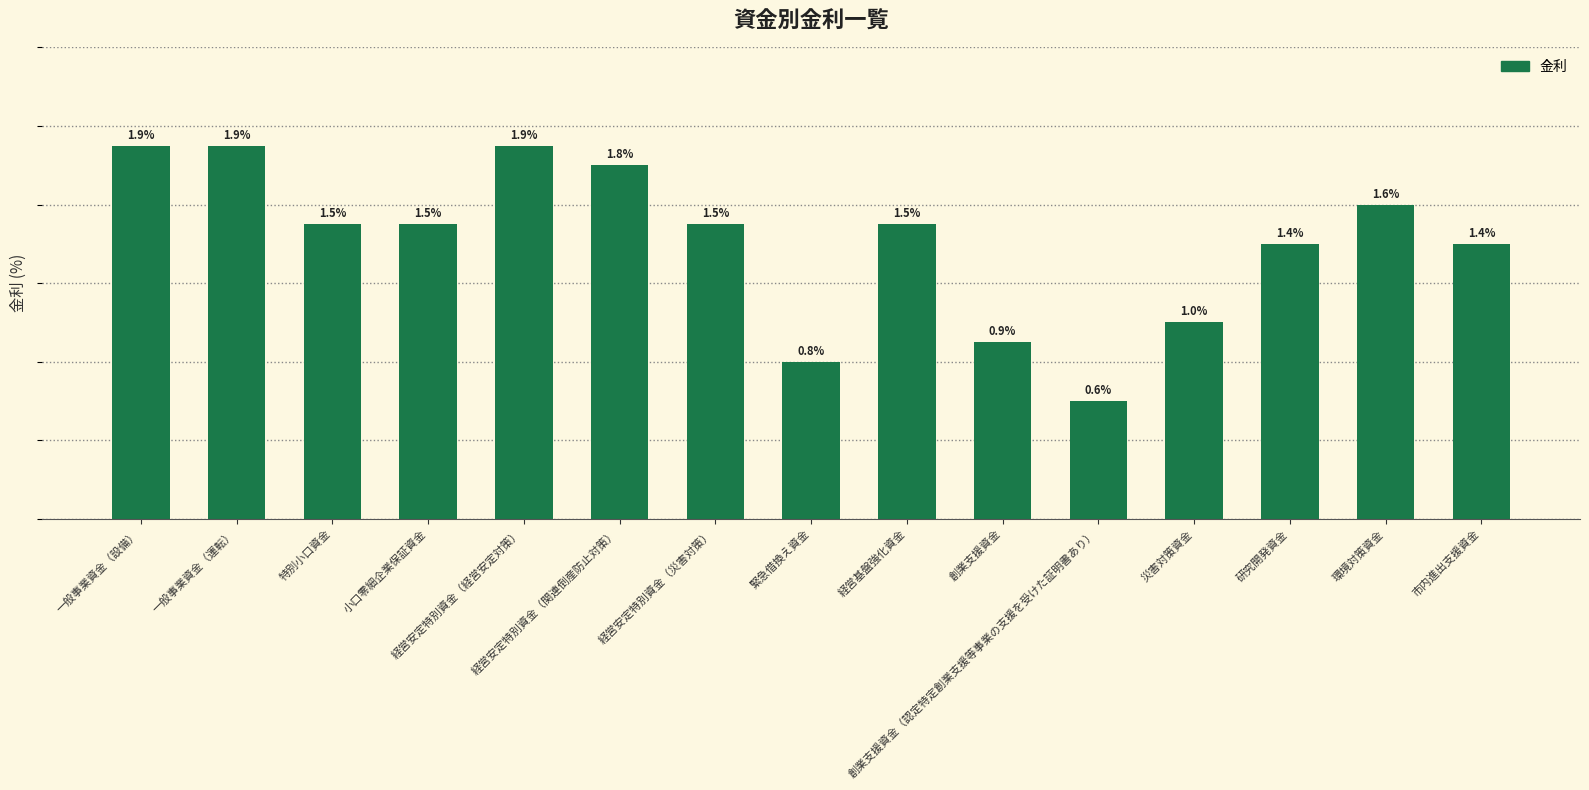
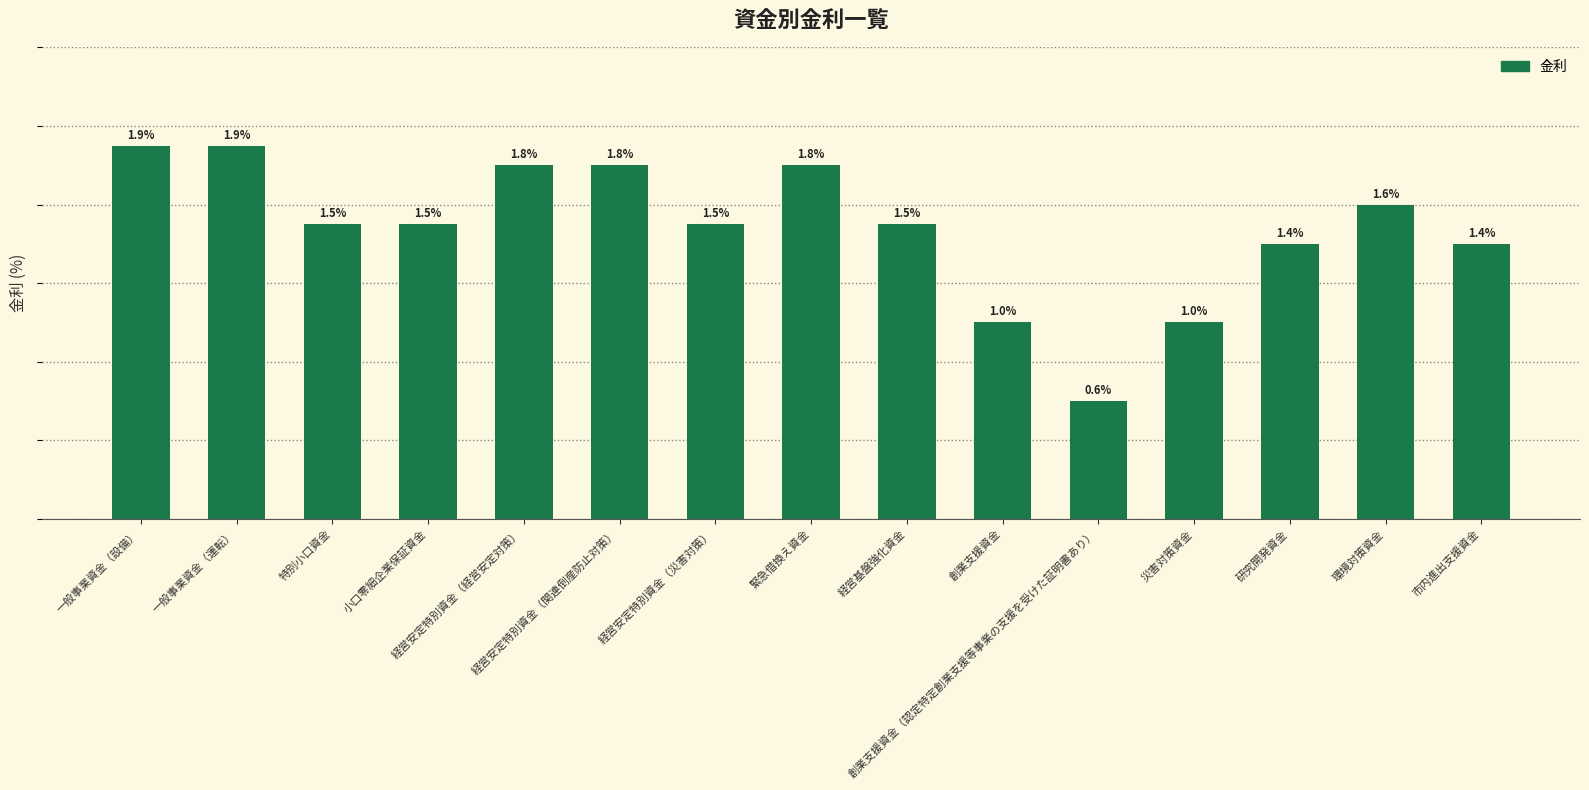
  {
    "一般事業資金（設備）": "1.9%",
    "一般事業資金（運転）": "1.9%",
    "特別小口資金": "1.5%",
    "小口零細企業保証資金": "1.5%",
-   "経営安定特別資金（経営安定対策）": "1.9%",
+   "経営安定特別資金（経営安定対策）": "1.8%",
    "経営安定特別資金（関連倒産防止対策）": "1.8%",
    "経営安定特別資金（災害対策）": "1.5%",
-   "緊急借換え資金": "0.8%",
+   "緊急借換え資金": "1.8%",
    "経営基盤強化資金": "1.5%",
-   "創業支援資金": "0.9%",
+   "創業支援資金": "1.0%",
    "創業支援資金（認定特定創業支援等事業の支援を受けた証明書あり）": "0.6%",
    "災害対策資金": "1.0%",
    "研究開発資金": "1.4%",
    "環境対策資金": "1.6%",
    "市内進出支援資金": "1.4%"
  }
